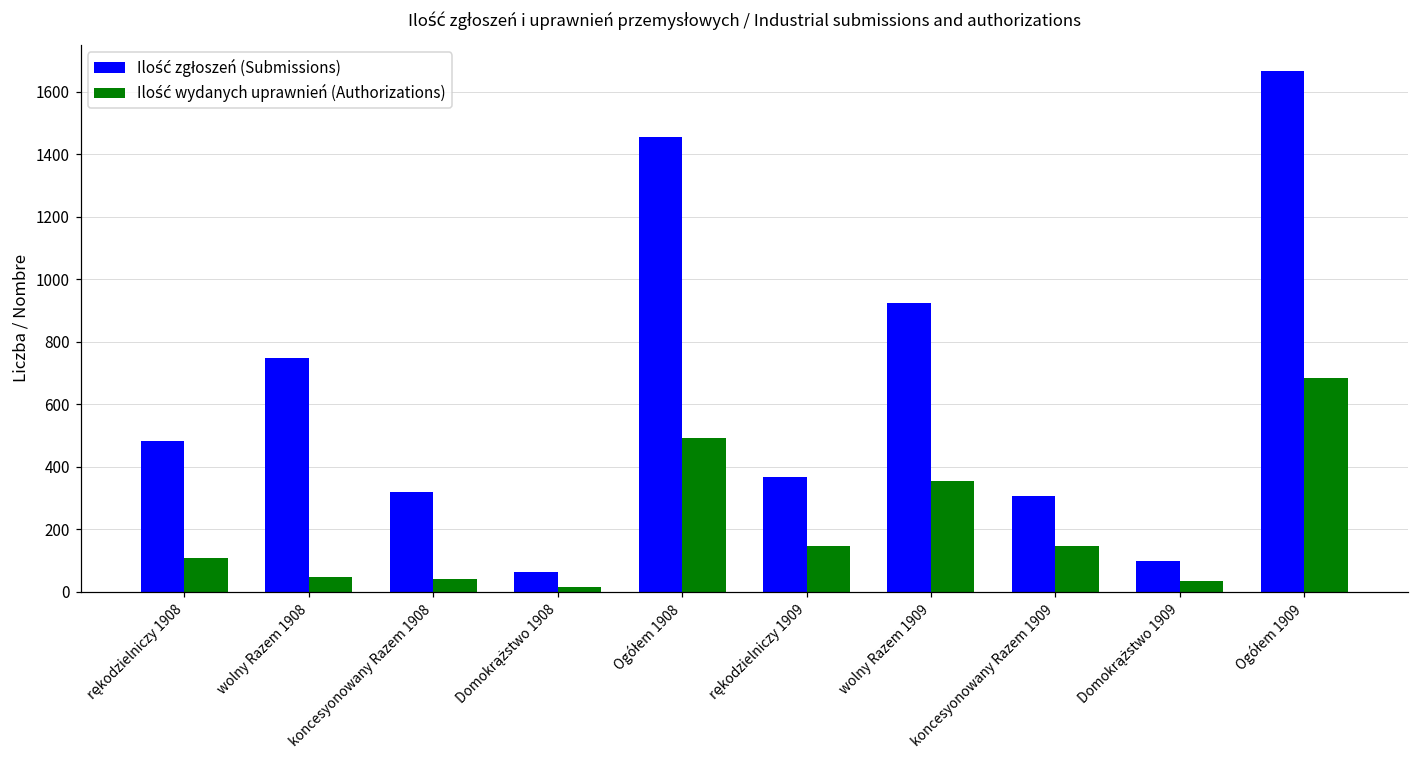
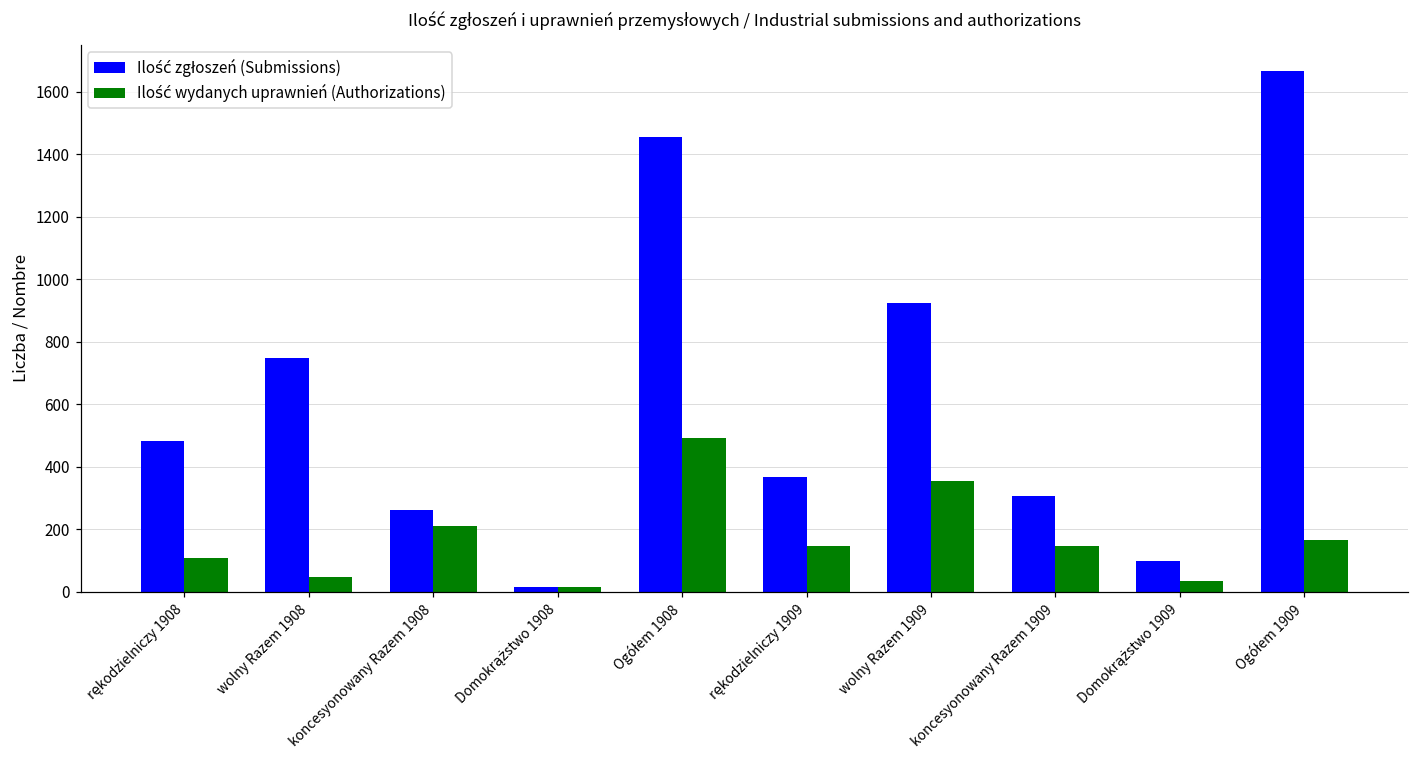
  {
    "Ilość zgłoszeń (Submissions)": {
      "rękodzielniczy 1908": 480,
      "wolny Razem 1908": 750,
-     "koncesyonowany Razem 1908": 320,
-     "Domokrążstwo 1908": 60,
+     "koncesyonowany Razem 1908": 260,
+     "Domokrążstwo 1908": 20,
      "Ogółem 1908": 1450,
      "rękodzielniczy 1909": 370,
      "wolny Razem 1909": 920,
      "koncesyonowany Razem 1909": 310,
      "Domokrążstwo 1909": 100,
      "Ogółem 1909": 1670
    },
    "Ilość wydanych uprawnień (Authorizations)": {
      "rękodzielniczy 1908": 110,
      "wolny Razem 1908": 50,
-     "koncesyonowany Razem 1908": 40,
+     "koncesyonowany Razem 1908": 210,
      "Domokrążstwo 1908": 20,
      "Ogółem 1908": 490,
      "rękodzielniczy 1909": 150,
      "wolny Razem 1909": 360,
      "koncesyonowany Razem 1909": 150,
      "Domokrążstwo 1909": 30,
-     "Ogółem 1909": 680
+     "Ogółem 1909": 170
    }
  }
